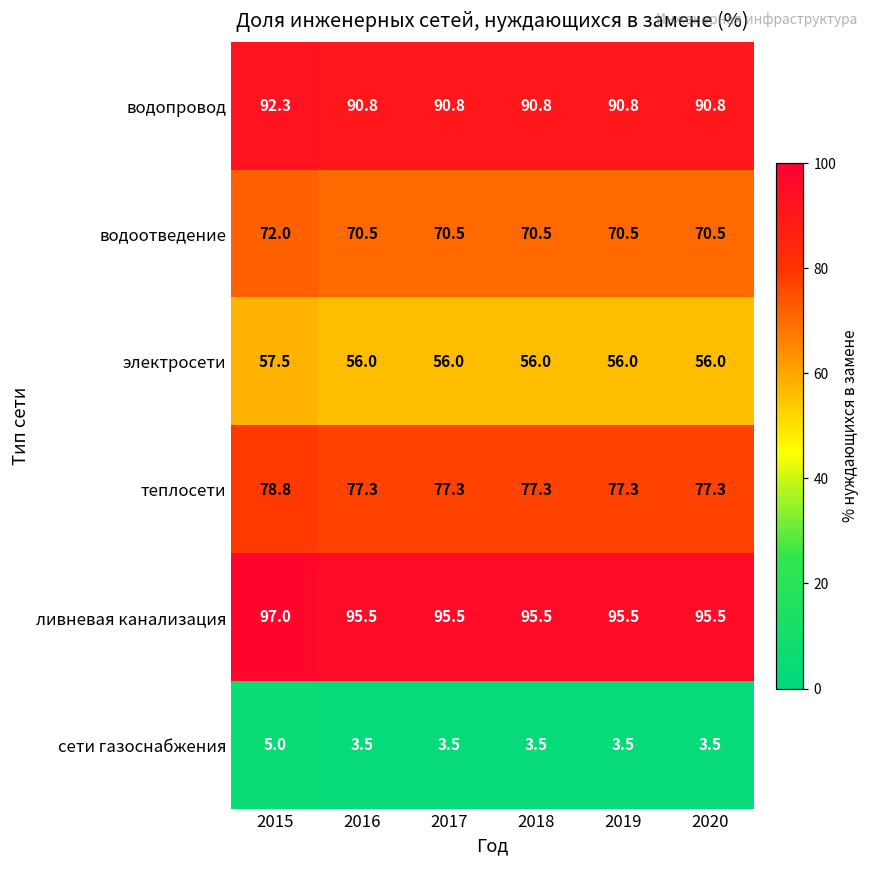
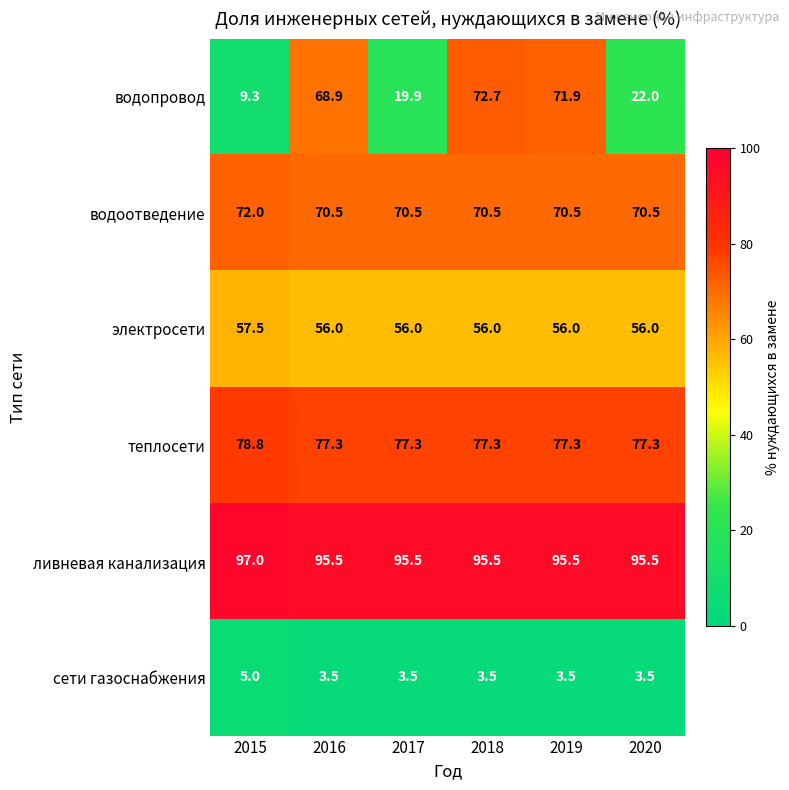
  {
    "водопровод": {
-     "2015": 92.3,
-     "2016": 90.8,
-     "2017": 90.8,
-     "2018": 90.8,
-     "2019": 90.8,
-     "2020": 90.8
+     "2015": 9.3,
+     "2016": 68.9,
+     "2017": 19.9,
+     "2018": 72.7,
+     "2019": 71.9,
+     "2020": 22.0
    },
    "водоотведение": {
      "2015": 72.0,
      "2016": 70.5,
      "2017": 70.5,
      "2018": 70.5,
      "2019": 70.5,
      "2020": 70.5
    },
    "электросети": {
      "2015": 57.5,
      "2016": 56.0,
      "2017": 56.0,
      "2018": 56.0,
      "2019": 56.0,
      "2020": 56.0
    },
    "теплосети": {
      "2015": 78.8,
      "2016": 77.3,
      "2017": 77.3,
      "2018": 77.3,
      "2019": 77.3,
      "2020": 77.3
    },
    "ливневая канализация": {
      "2015": 97.0,
      "2016": 95.5,
      "2017": 95.5,
      "2018": 95.5,
      "2019": 95.5,
      "2020": 95.5
    },
    "сети газоснабжения": {
      "2015": 5.0,
      "2016": 3.5,
      "2017": 3.5,
      "2018": 3.5,
      "2019": 3.5,
      "2020": 3.5
    }
  }
